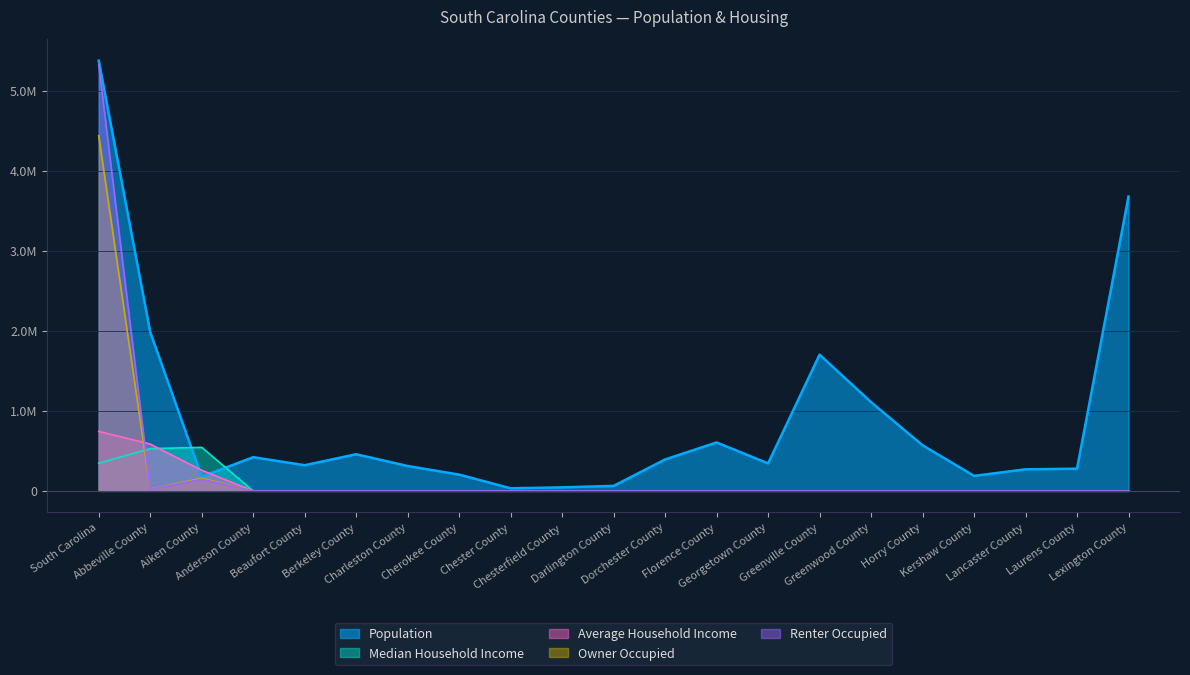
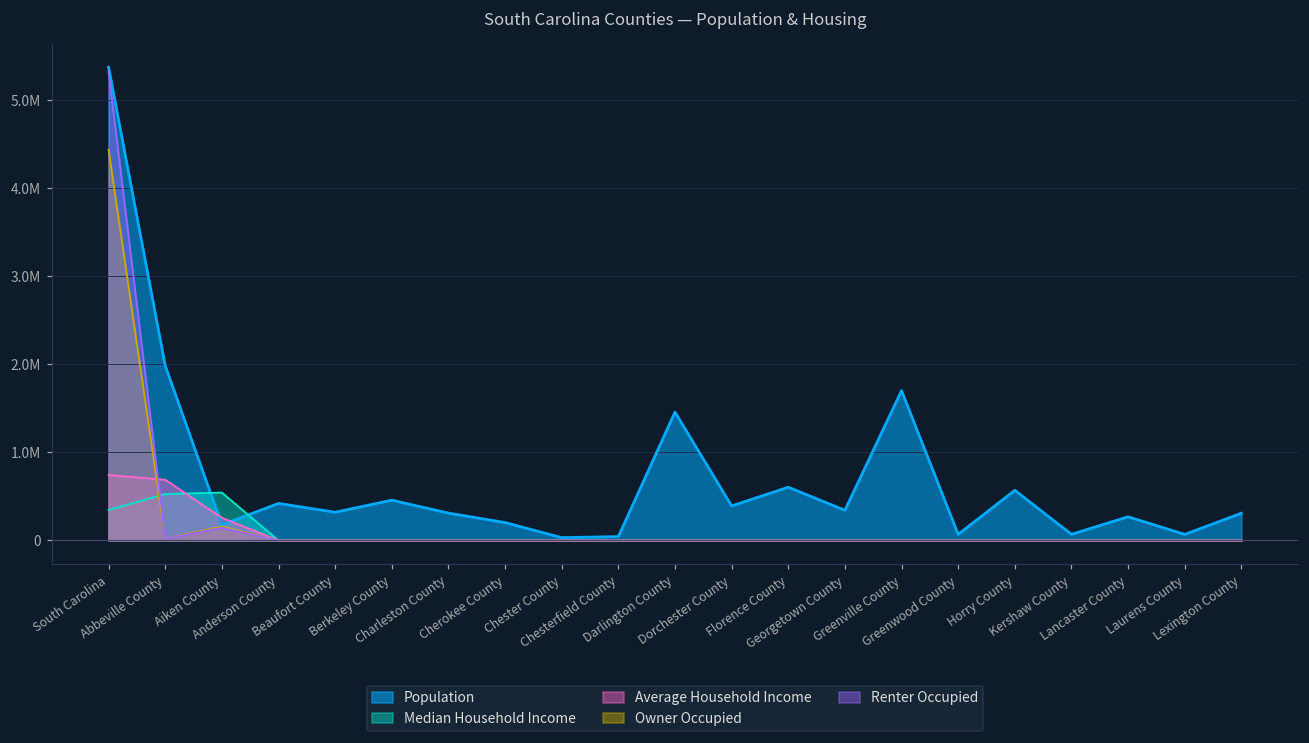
  {
    "Population": {
      "South Carolina": 5400000,
      "Abbeville County": 2000000,
      "Anderson County": 400000,
      "Beaufort County": 300000,
      "Berkeley County": 500000,
      "Charleston County": 300000,
      "Cherokee County": 200000,
      "Chester County": 0,
      "Chesterfield County": 0,
-     "Darlington County": 100000,
+     "Darlington County": 1500000,
      "Dorchester County": 400000,
      "Florence County": 600000,
      "Georgetown County": 300000,
      "Greenville County": 1700000,
-     "Greenwood County": 1100000,
+     "Greenwood County": 100000,
      "Horry County": 600000,
-     "Kershaw County": 200000,
+     "Kershaw County": 100000,
      "Lancaster County": 300000,
-     "Laurens County": 300000,
-     "Lexington County": 3700000
+     "Laurens County": 100000,
+     "Lexington County": 300000
    },
    "Median Household Income": {
      "South Carolina": 300000,
      "Abbeville County": 500000,
      "Aiken County": 500000
    },
    "Average Household Income": {
      "South Carolina": 700000,
-     "Abbeville County": 600000,
+     "Abbeville County": 700000,
      "Aiken County": 300000
    },
    "Owner Occupied": {
      "South Carolina": 4400000
    },
    "Renter Occupied": {
      "South Carolina": 5300000
    }
  }
